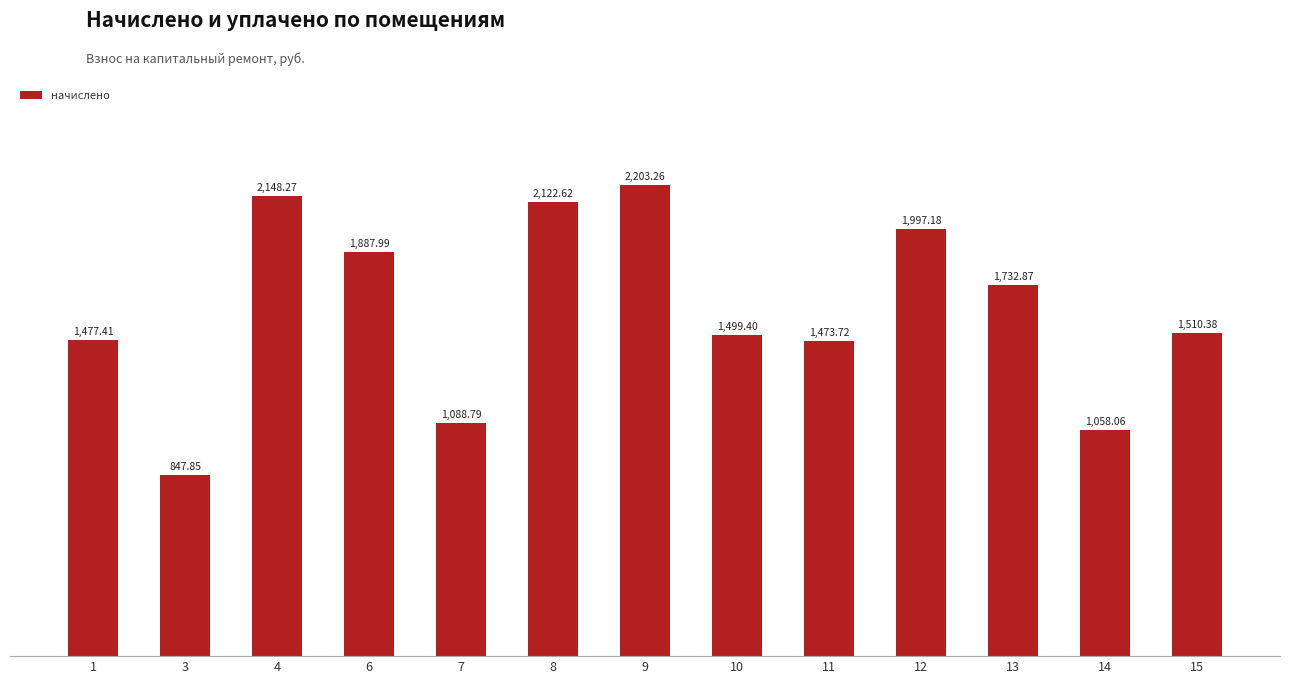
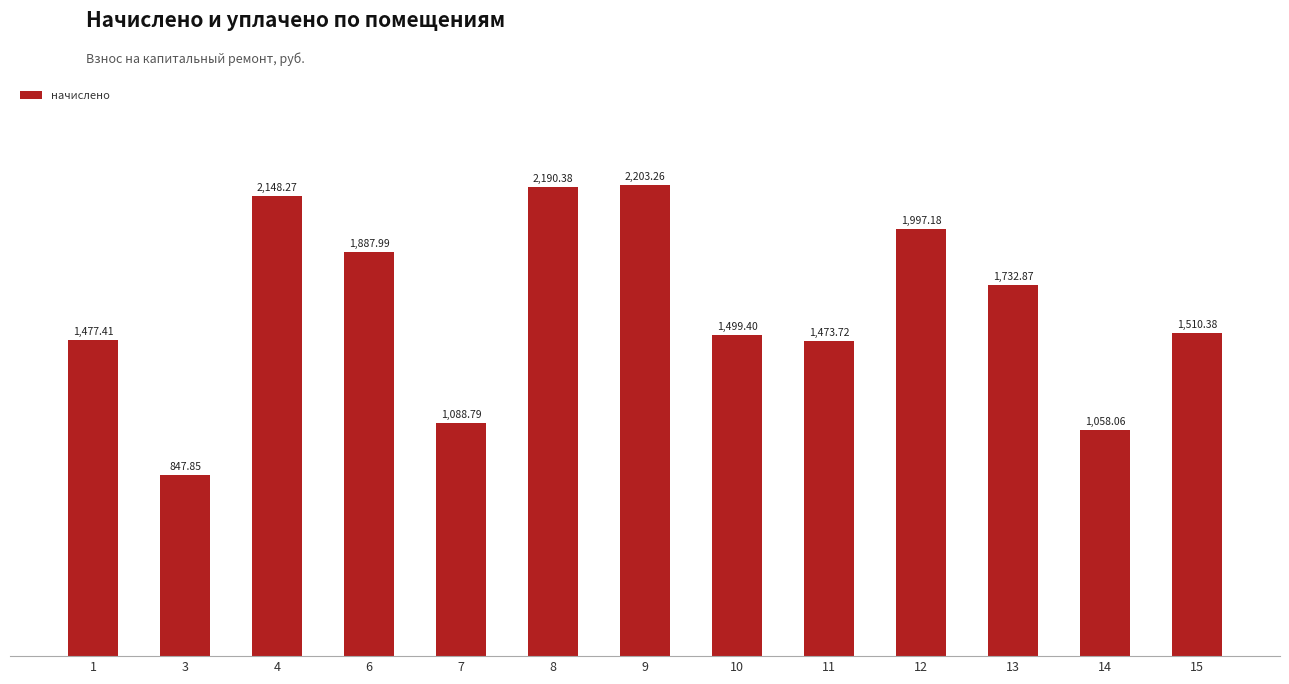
  {
    "1": "1,477.41",
    "3": "847.85",
    "4": "2,148.27",
    "6": "1,887.99",
    "7": "1,088.79",
-   "8": "2,122.62",
+   "8": "2,190.38",
    "9": "2,203.26",
    "10": "1,499.40",
    "11": "1,473.72",
    "12": "1,997.18",
    "13": "1,732.87",
    "14": "1,058.06",
    "15": "1,510.38"
  }
